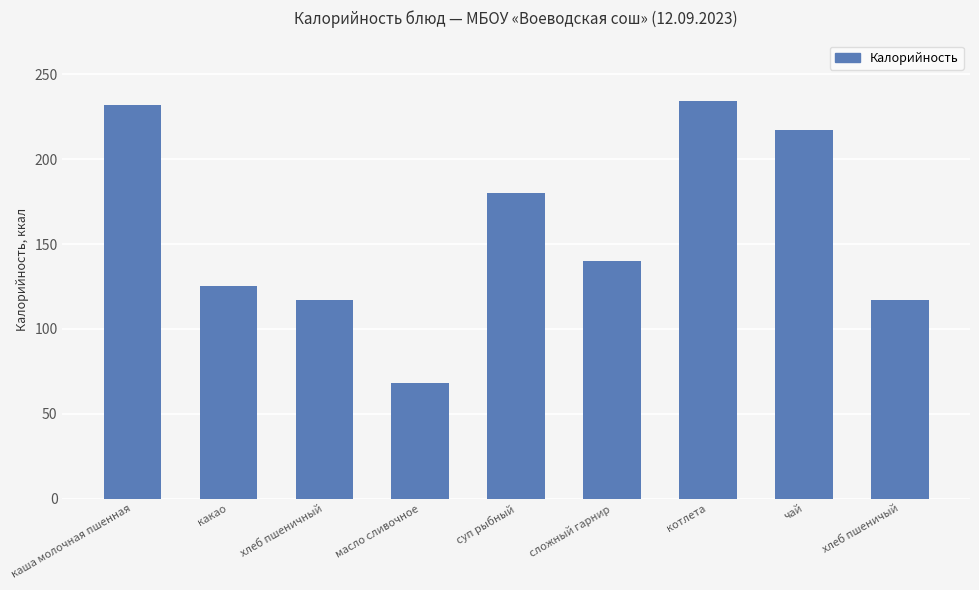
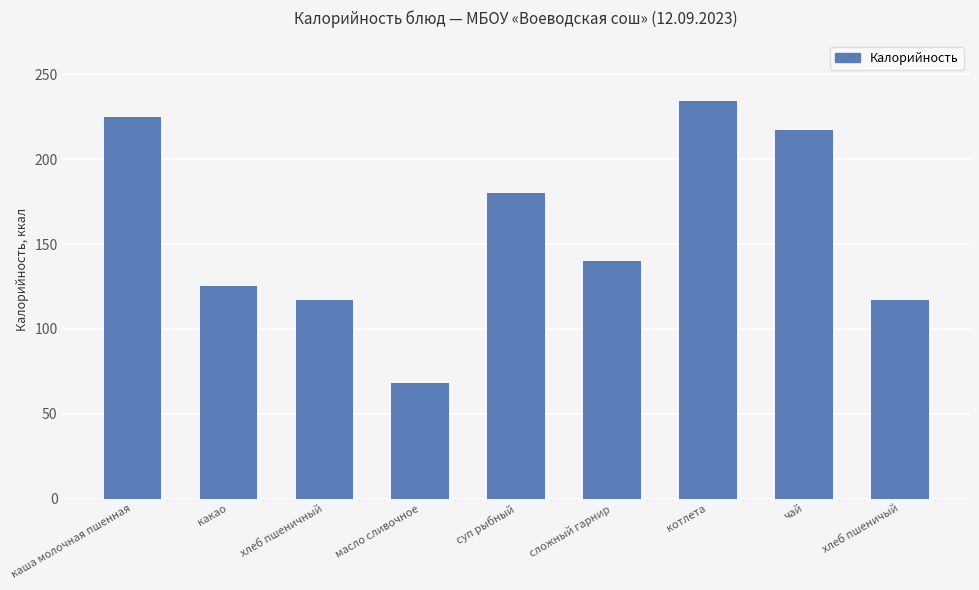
  {
-   "каша молочная пшенная": 232,
+   "каша молочная пшенная": 225,
    "какао": 125,
    "хлеб пшеничный": 117,
    "масло сливочное": 68,
    "суп рыбный": 180,
    "сложный гарнир": 140,
    "котлета": 234,
    "чай": 217,
    "хлеб пшеничый": 117
  }
